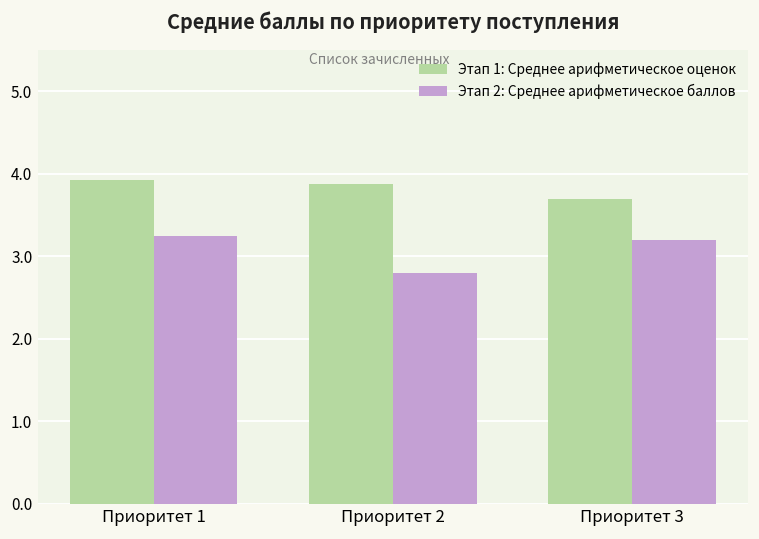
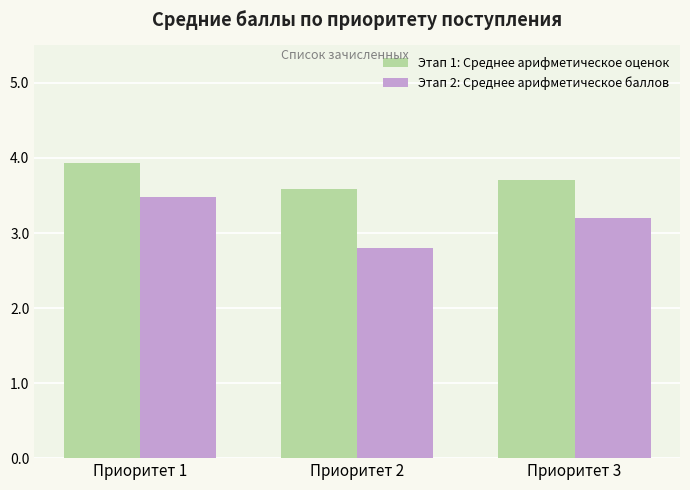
  {
    "Этап 1: Среднее арифметическое оценок": {
      "Приоритет 1": 3.9,
-     "Приоритет 2": 3.9,
+     "Приоритет 2": 3.6,
      "Приоритет 3": 3.7
    },
    "Этап 2: Среднее арифметическое баллов": {
-     "Приоритет 1": 3.3,
+     "Приоритет 1": 3.5,
      "Приоритет 2": 2.8,
      "Приоритет 3": 3.2
    }
  }
